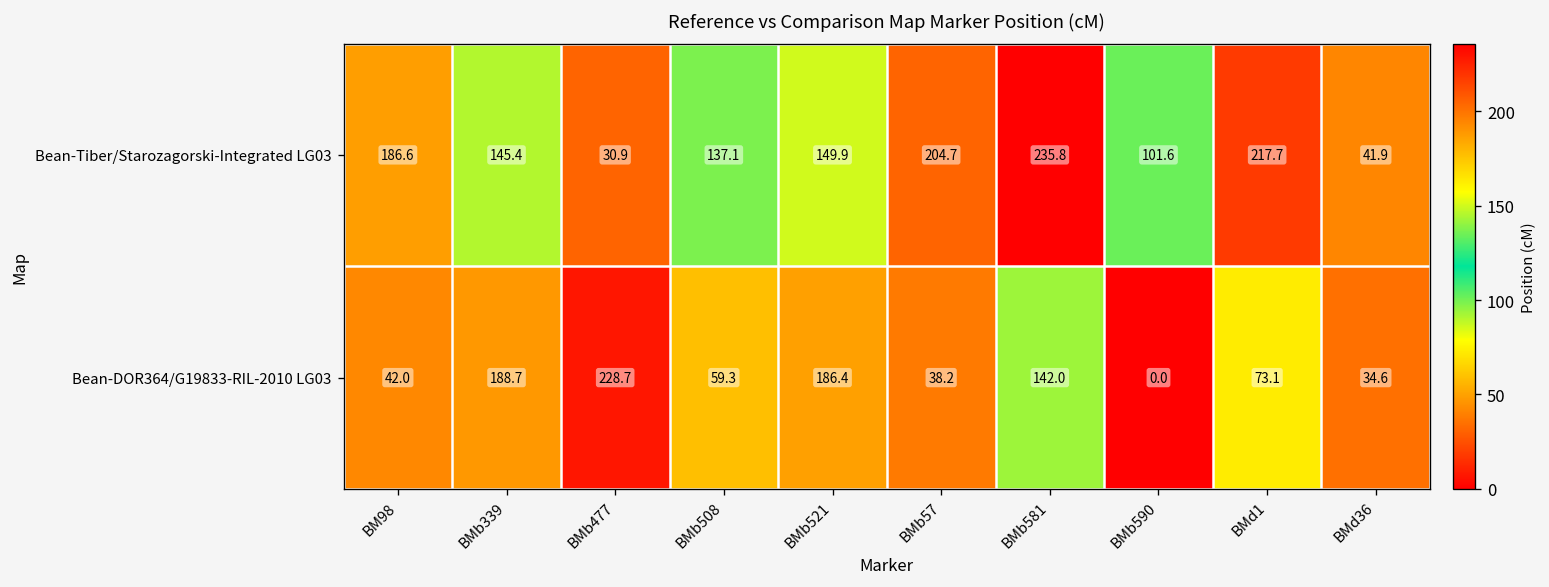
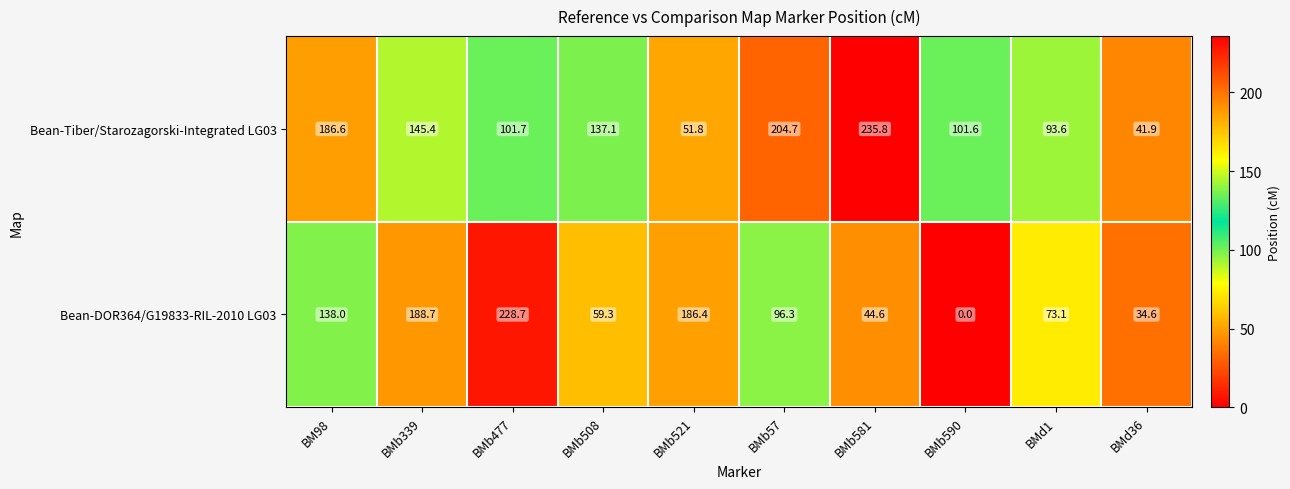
  {
    "Bean-Tiber/Starozagorski-Integrated LG03": {
-     "BMb477": 30.9,
-     "BMb521": 149.9,
-     "BMd1": 217.7
+     "BMb477": 101.7,
+     "BMb521": 51.8,
+     "BMd1": 93.6
    },
    "Bean-DOR364/G19833-RIL-2010 LG03": {
-     "BM98": 42.0,
-     "BMb57": 38.2,
-     "BMb581": 142.0
+     "BM98": 138.0,
+     "BMb57": 96.3,
+     "BMb581": 44.6
    }
  }
